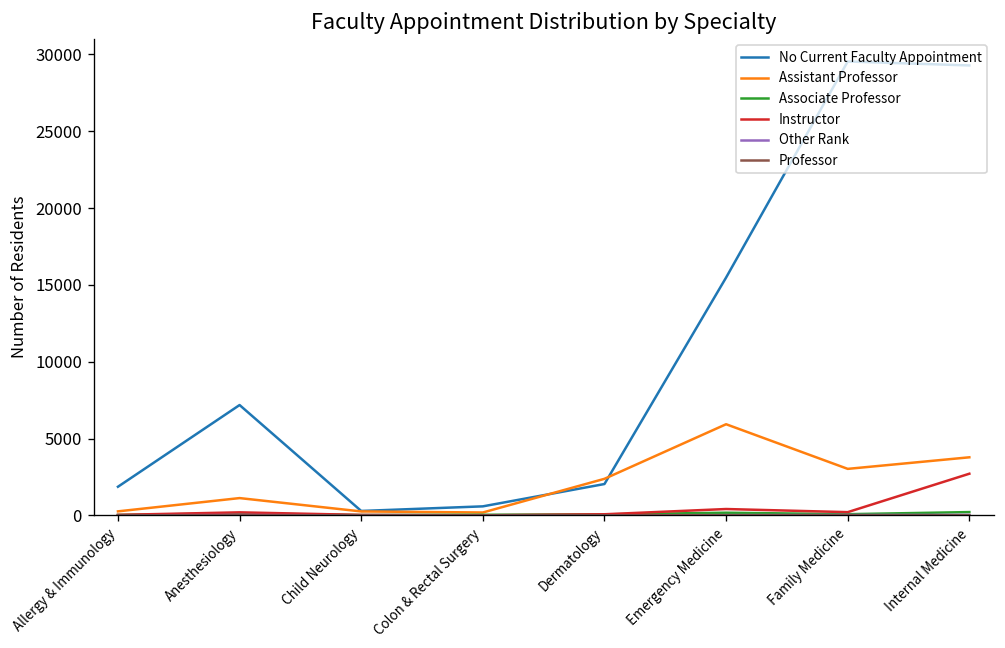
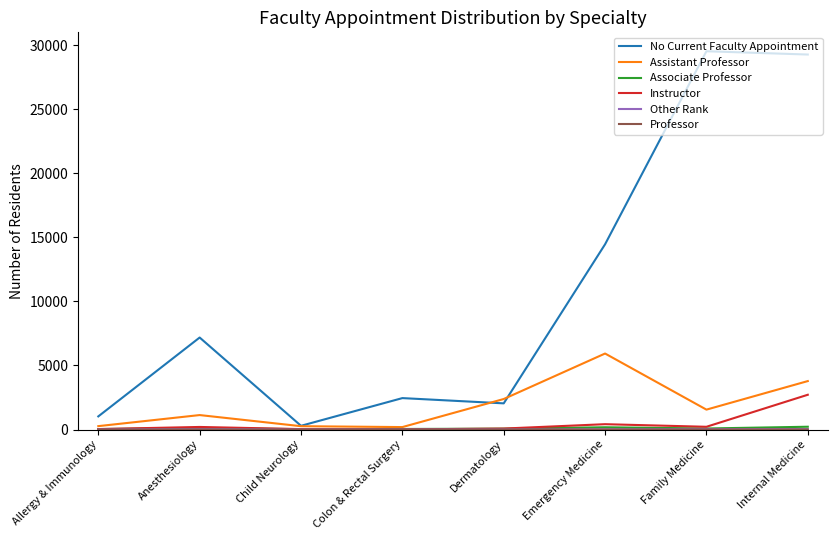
  {
    "No Current Faculty Appointment": {
-     "Allergy & Immunology": 1900,
+     "Allergy & Immunology": 1000,
      "Anesthesiology": 7200,
-     "Colon & Rectal Surgery": 600,
+     "Colon & Rectal Surgery": 2500,
      "Dermatology": 2000,
-     "Emergency Medicine": 15500
+     "Emergency Medicine": 14500
    },
    "Assistant Professor": {
      "Allergy & Immunology": 300,
      "Anesthesiology": 1100,
      "Dermatology": 2400,
      "Emergency Medicine": 5900,
-     "Family Medicine": 3000,
+     "Family Medicine": 1600,
      "Internal Medicine": 3800
    },
    "Instructor": {
      "Emergency Medicine": 400,
      "Internal Medicine": 2700
    }
  }
